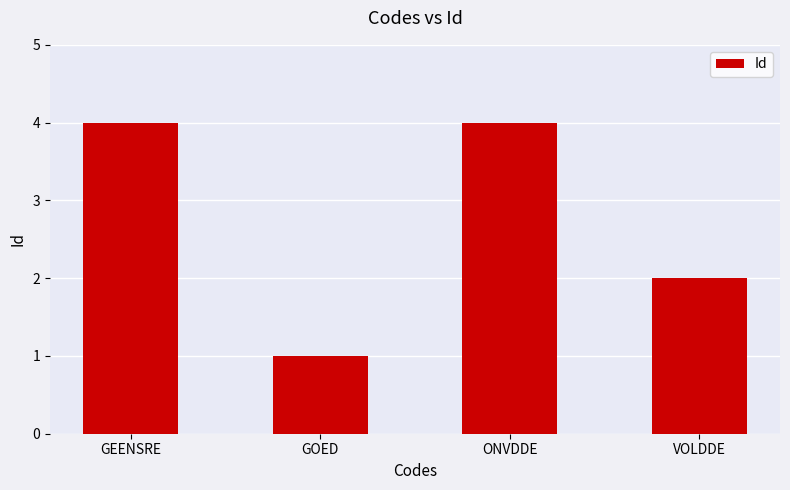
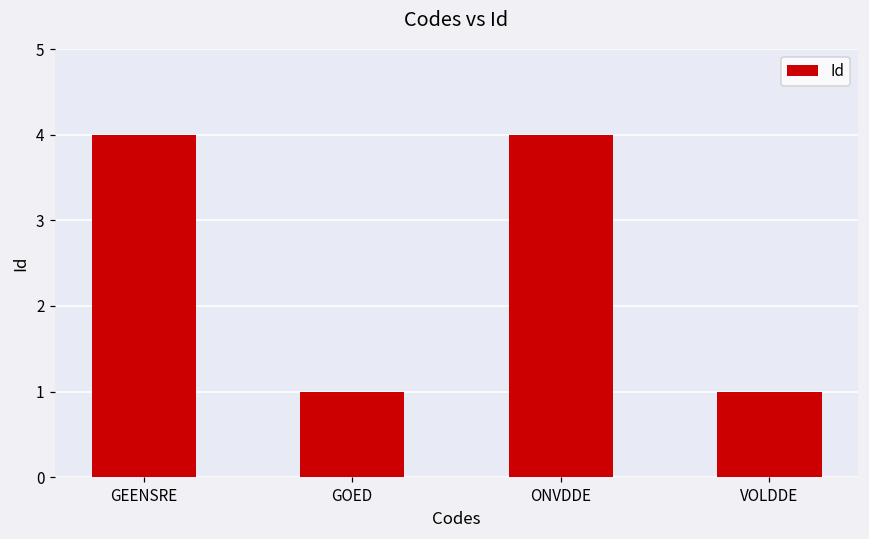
  {
    "GEENSRE": 4,
    "GOED": 1,
    "ONVDDE": 4,
-   "VOLDDE": 2
+   "VOLDDE": 1
  }
